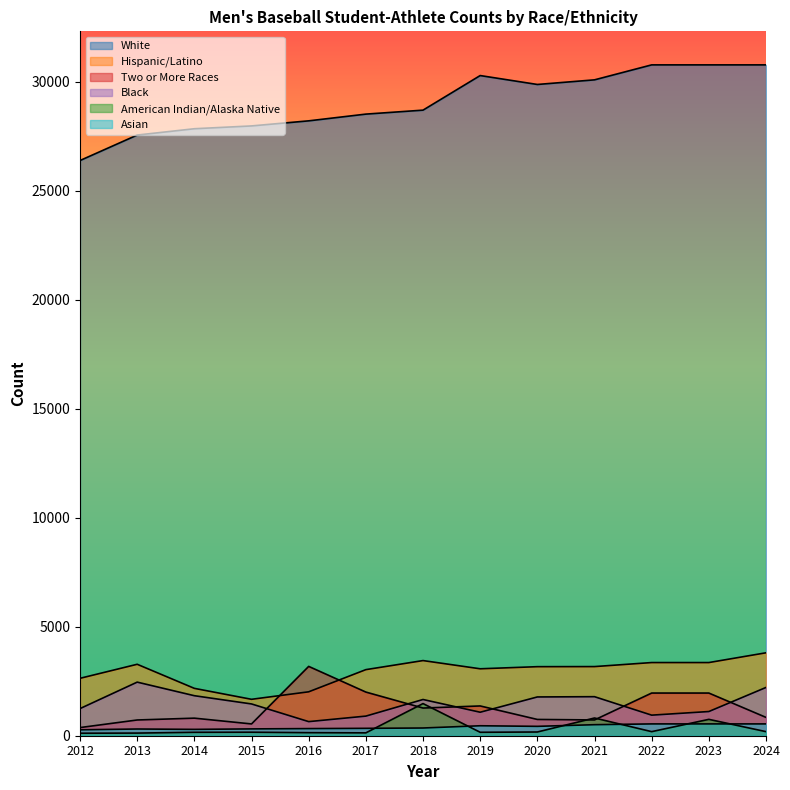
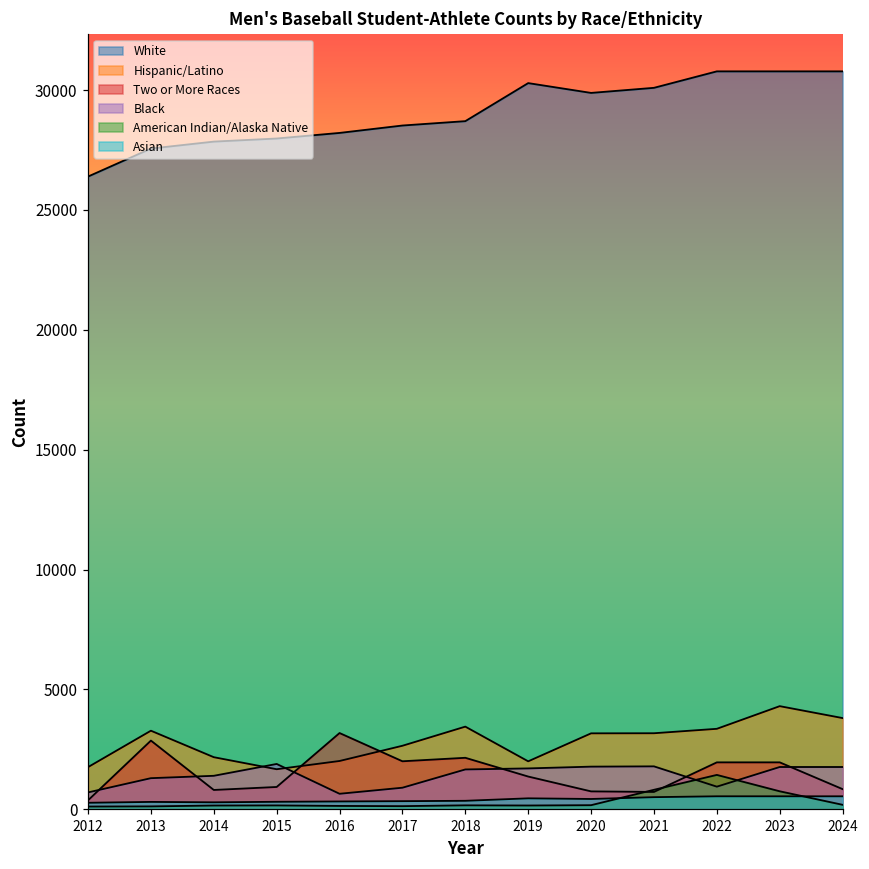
  {
    "Hispanic/Latino": {
-     "2012": 2600,
+     "2012": 1800,
      "2013": 3300,
      "2014": 2200,
      "2015": 1700,
      "2016": 2000,
-     "2017": 3000,
+     "2017": 2700,
      "2018": 3400,
-     "2019": 3100,
+     "2019": 2000,
      "2020": 3200,
      "2021": 3200,
      "2022": 3400,
-     "2023": 3400,
+     "2023": 4300,
      "2024": 3800
    },
    "Two or More Races": {
-     "2013": 700,
+     "2013": 2900,
      "2014": 800,
-     "2015": 500,
+     "2015": 900,
      "2016": 3200,
      "2017": 2000,
-     "2018": 1300,
+     "2018": 2100,
      "2019": 1400,
      "2020": 700,
      "2022": 2000,
      "2023": 2000,
      "2024": 800
    },
    "Black": {
-     "2012": 1200,
-     "2013": 2500,
-     "2014": 1800,
-     "2015": 1500,
+     "2012": 700,
+     "2013": 1300,
+     "2014": 1400,
+     "2015": 1900,
      "2016": 600,
      "2017": 900,
      "2018": 1700,
-     "2019": 1100,
+     "2019": 1700,
      "2020": 1800,
      "2021": 1800,
      "2022": 900,
-     "2023": 1100,
-     "2024": 2200
+     "2023": 1800,
+     "2024": 1800
    },
    "American Indian/Alaska Native": {
      "2012": 100,
      "2013": 100,
      "2014": 200,
      "2015": 200,
      "2016": 100,
      "2017": 100,
-     "2018": 1500,
+     "2018": 200,
      "2019": 200,
      "2020": 200,
-     "2022": 200,
+     "2022": 1400,
      "2023": 800,
      "2024": 200
    }
  }
